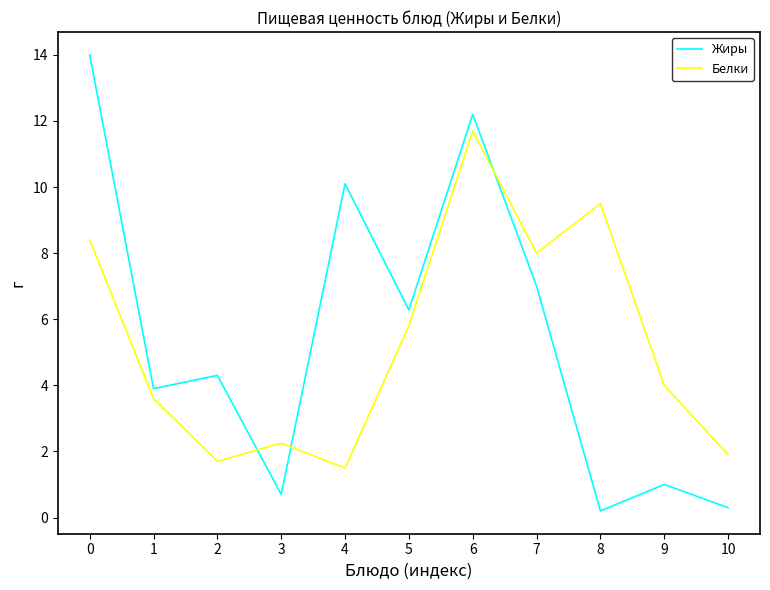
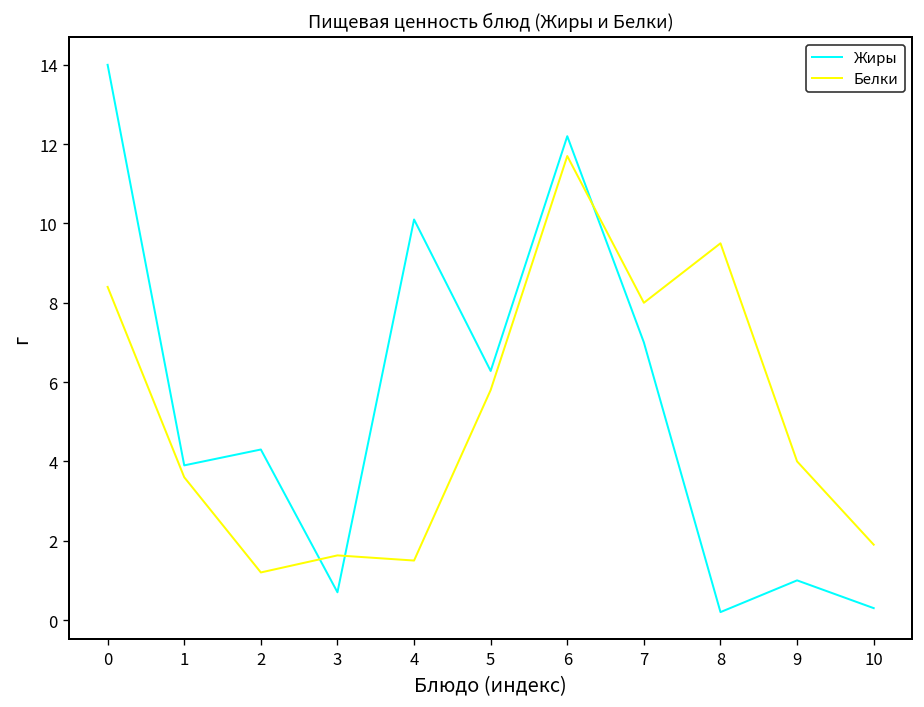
  {
    "Жиры": {
      "0": 14.0,
      "1": 3.9,
      "2": 4.3,
      "3": 0.7,
      "4": 10.1,
      "5": 6.3,
      "6": 12.2,
      "7": 7.0,
      "8": 0.2,
      "9": 1.0,
      "10": 0.3
    },
    "Белки": {
      "0": 8.4,
      "1": 3.6,
-     "2": 1.7,
-     "3": 2.3,
+     "2": 1.2,
+     "3": 1.6,
      "4": 1.5,
      "5": 5.8,
      "6": 11.7,
      "7": 8.0,
      "8": 9.5,
      "9": 4.0,
      "10": 1.9
    }
  }
